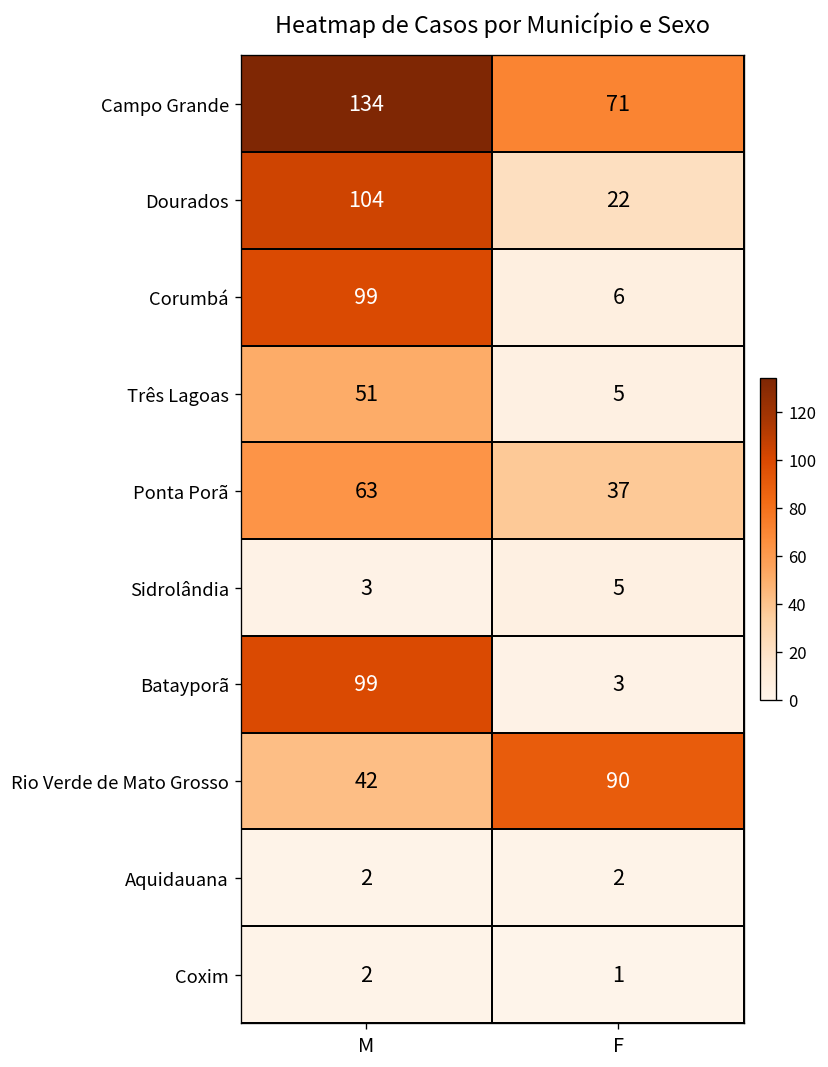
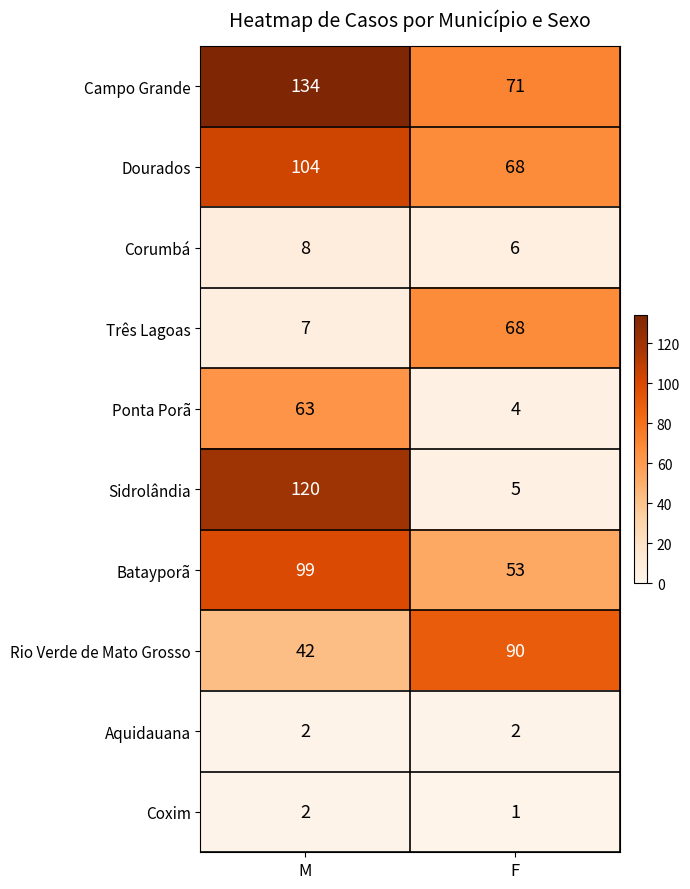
  {
    "Campo Grande": {
      "M": 134,
      "F": 71
    },
    "Dourados": {
      "M": 104,
-     "F": 22
+     "F": 68
    },
    "Corumbá": {
-     "M": 99,
+     "M": 8,
      "F": 6
    },
    "Três Lagoas": {
-     "M": 51,
-     "F": 5
+     "M": 7,
+     "F": 68
    },
    "Ponta Porã": {
      "M": 63,
-     "F": 37
+     "F": 4
    },
    "Sidrolândia": {
-     "M": 3,
+     "M": 120,
      "F": 5
    },
    "Batayporã": {
      "M": 99,
-     "F": 3
+     "F": 53
    },
    "Rio Verde de Mato Grosso": {
      "M": 42,
      "F": 90
    },
    "Aquidauana": {
      "M": 2,
      "F": 2
    },
    "Coxim": {
      "M": 2,
      "F": 1
    }
  }
